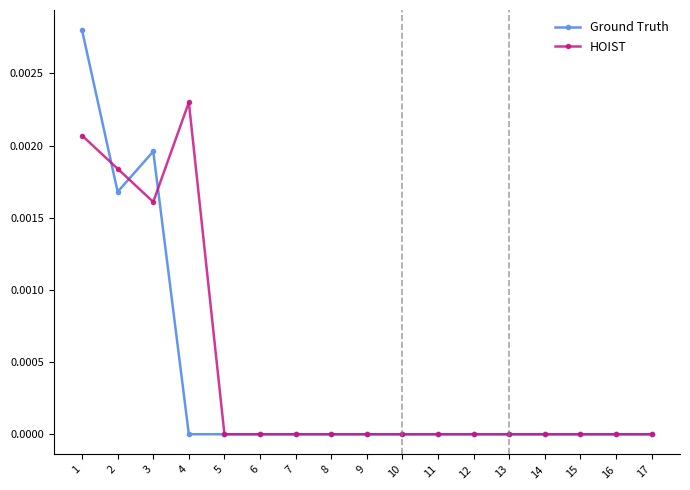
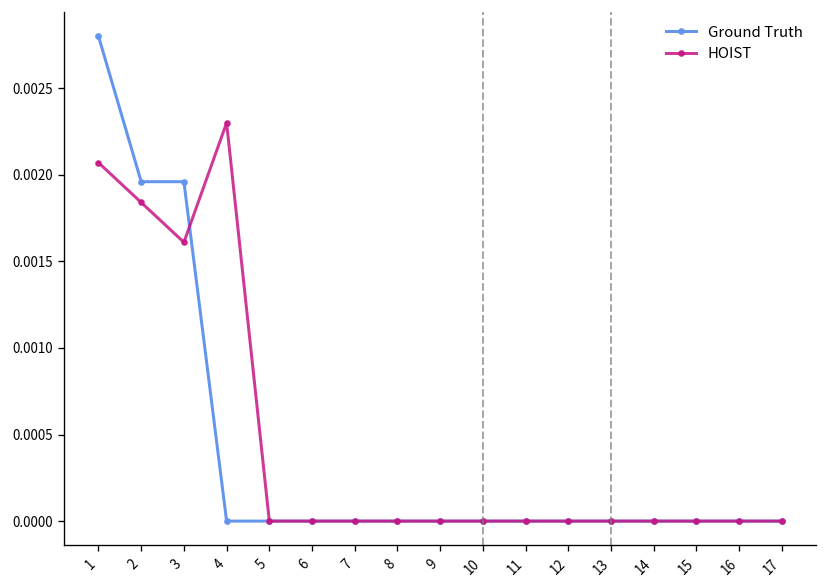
  {
    "Ground Truth": {
      "1": 0.00280,
-     "2": 0.00168,
+     "2": 0.00196,
      "3": 0.00196,
      "4": 0.00000
    },
    "HOIST": {
      "1": 0.00207,
      "2": 0.00184,
      "3": 0.00161,
      "4": 0.00230
    }
  }
